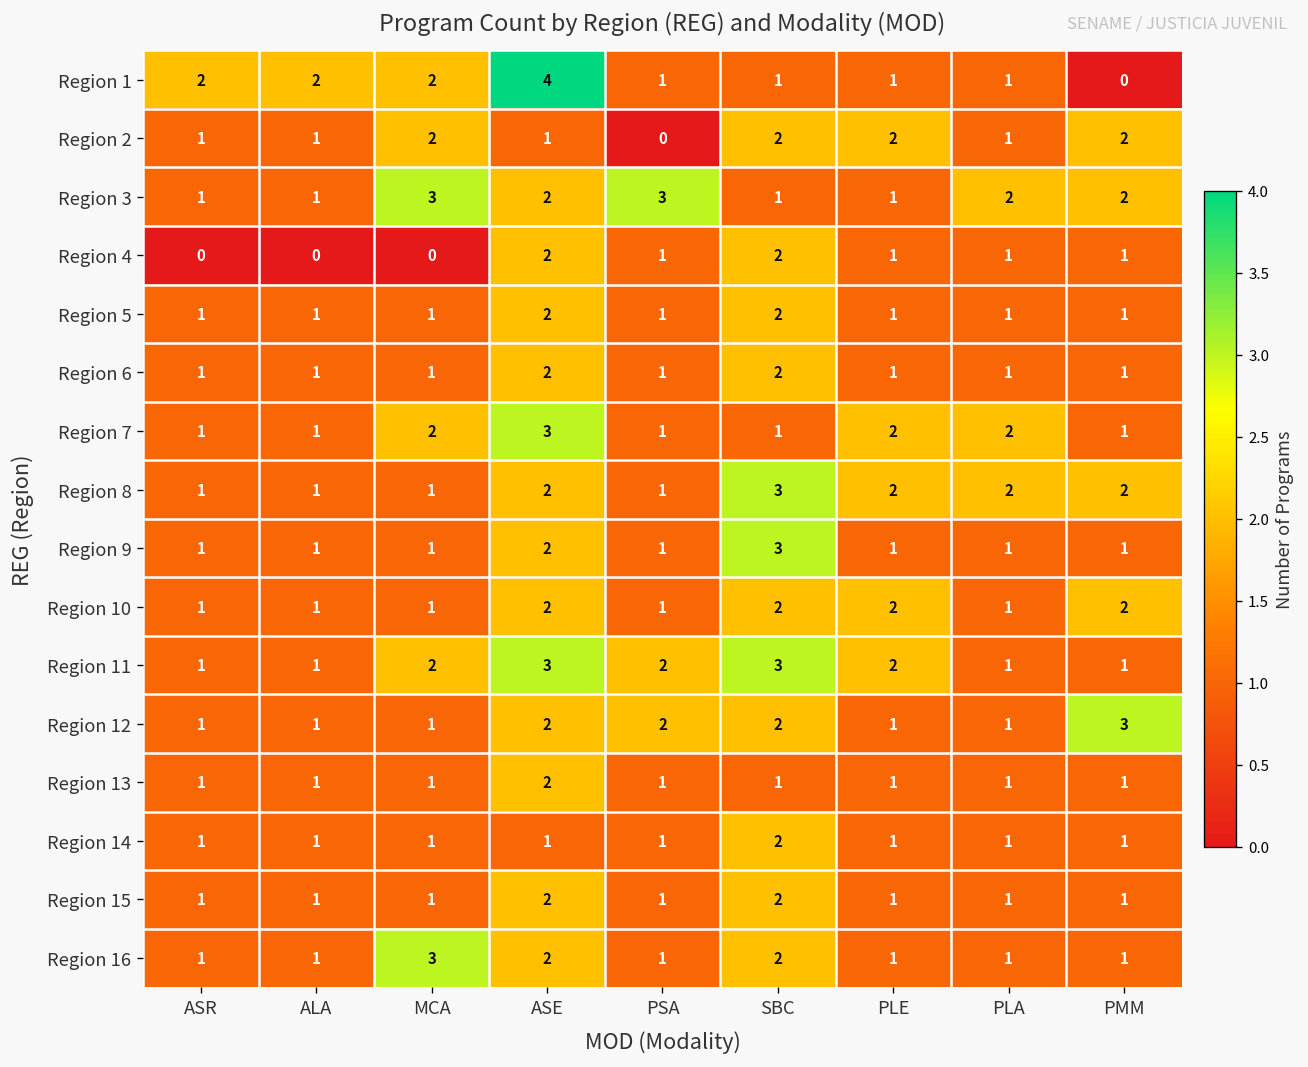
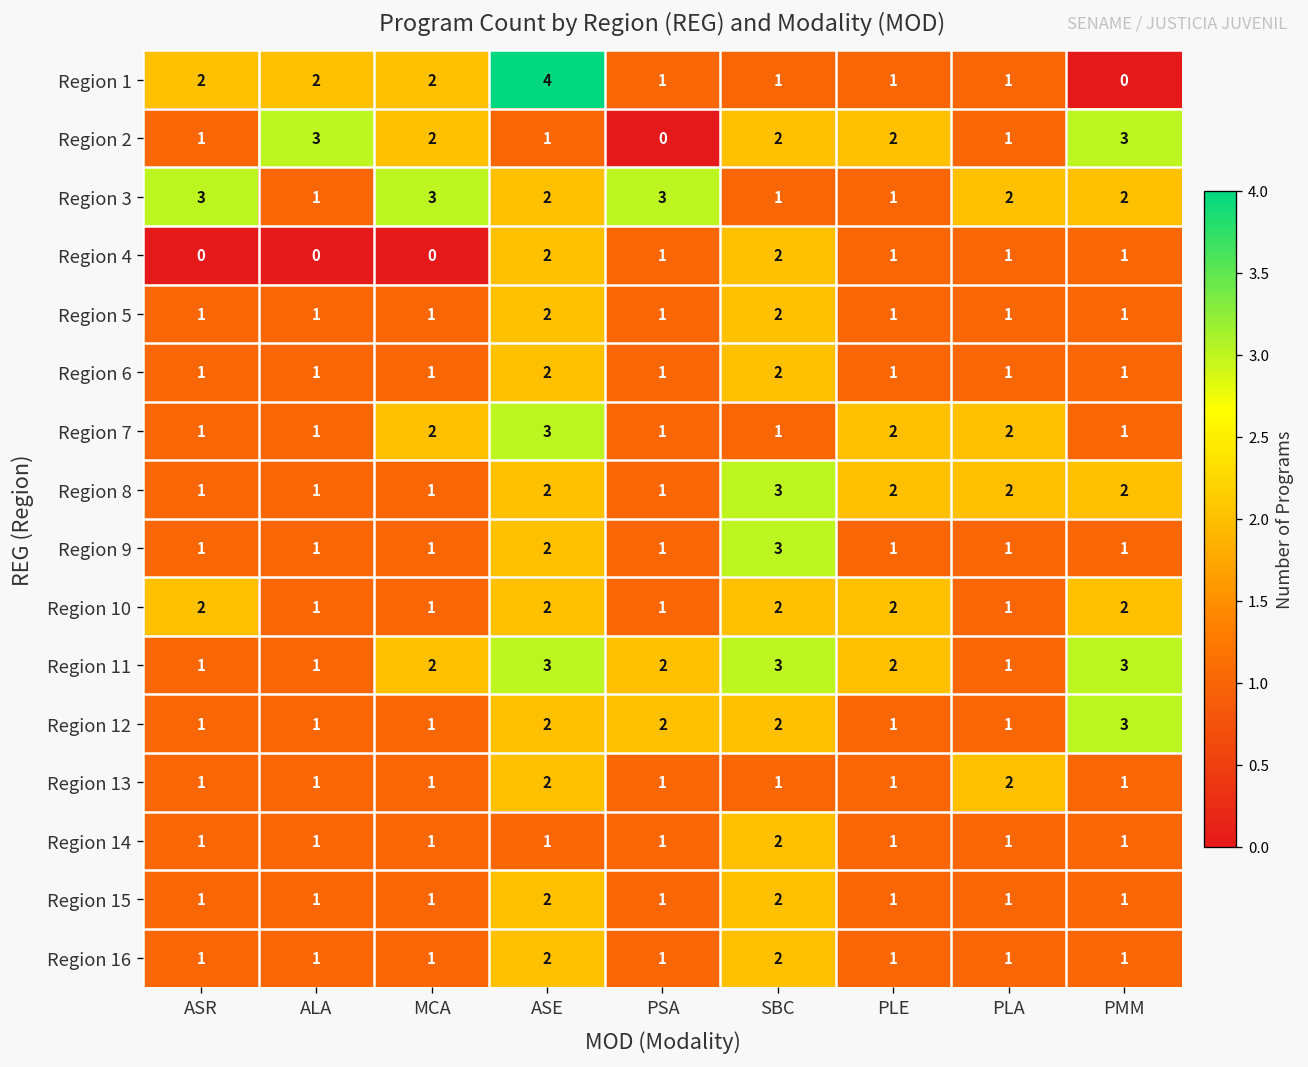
  {
    "Region 1": {
      "ASR": 2,
      "ALA": 2,
      "MCA": 2,
      "ASE": 4,
      "PSA": 1,
      "SBC": 1,
      "PLE": 1,
      "PLA": 1,
      "PMM": 0
    },
    "Region 2": {
      "ASR": 1,
-     "ALA": 1,
+     "ALA": 3,
      "MCA": 2,
      "ASE": 1,
      "PSA": 0,
      "SBC": 2,
      "PLE": 2,
      "PLA": 1,
-     "PMM": 2
+     "PMM": 3
    },
    "Region 3": {
-     "ASR": 1,
+     "ASR": 3,
      "ALA": 1,
      "MCA": 3,
      "ASE": 2,
      "PSA": 3,
      "SBC": 1,
      "PLE": 1,
      "PLA": 2,
      "PMM": 2
    },
    "Region 4": {
      "ASR": 0,
      "ALA": 0,
      "MCA": 0,
      "ASE": 2,
      "PSA": 1,
      "SBC": 2,
      "PLE": 1,
      "PLA": 1,
      "PMM": 1
    },
    "Region 5": {
      "ASR": 1,
      "ALA": 1,
      "MCA": 1,
      "ASE": 2,
      "PSA": 1,
      "SBC": 2,
      "PLE": 1,
      "PLA": 1,
      "PMM": 1
    },
    "Region 6": {
      "ASR": 1,
      "ALA": 1,
      "MCA": 1,
      "ASE": 2,
      "PSA": 1,
      "SBC": 2,
      "PLE": 1,
      "PLA": 1,
      "PMM": 1
    },
    "Region 7": {
      "ASR": 1,
      "ALA": 1,
      "MCA": 2,
      "ASE": 3,
      "PSA": 1,
      "SBC": 1,
      "PLE": 2,
      "PLA": 2,
      "PMM": 1
    },
    "Region 8": {
      "ASR": 1,
      "ALA": 1,
      "MCA": 1,
      "ASE": 2,
      "PSA": 1,
      "SBC": 3,
      "PLE": 2,
      "PLA": 2,
      "PMM": 2
    },
    "Region 9": {
      "ASR": 1,
      "ALA": 1,
      "MCA": 1,
      "ASE": 2,
      "PSA": 1,
      "SBC": 3,
      "PLE": 1,
      "PLA": 1,
      "PMM": 1
    },
    "Region 10": {
-     "ASR": 1,
+     "ASR": 2,
      "ALA": 1,
      "MCA": 1,
      "ASE": 2,
      "PSA": 1,
      "SBC": 2,
      "PLE": 2,
      "PLA": 1,
      "PMM": 2
    },
    "Region 11": {
      "ASR": 1,
      "ALA": 1,
      "MCA": 2,
      "ASE": 3,
      "PSA": 2,
      "SBC": 3,
      "PLE": 2,
      "PLA": 1,
-     "PMM": 1
+     "PMM": 3
    },
    "Region 12": {
      "ASR": 1,
      "ALA": 1,
      "MCA": 1,
      "ASE": 2,
      "PSA": 2,
      "SBC": 2,
      "PLE": 1,
      "PLA": 1,
      "PMM": 3
    },
    "Region 13": {
      "ASR": 1,
      "ALA": 1,
      "MCA": 1,
      "ASE": 2,
      "PSA": 1,
      "SBC": 1,
      "PLE": 1,
-     "PLA": 1,
+     "PLA": 2,
      "PMM": 1
    },
    "Region 14": {
      "ASR": 1,
      "ALA": 1,
      "MCA": 1,
      "ASE": 1,
      "PSA": 1,
      "SBC": 2,
      "PLE": 1,
      "PLA": 1,
      "PMM": 1
    },
    "Region 15": {
      "ASR": 1,
      "ALA": 1,
      "MCA": 1,
      "ASE": 2,
      "PSA": 1,
      "SBC": 2,
      "PLE": 1,
      "PLA": 1,
      "PMM": 1
    },
    "Region 16": {
      "ASR": 1,
      "ALA": 1,
-     "MCA": 3,
+     "MCA": 1,
      "ASE": 2,
      "PSA": 1,
      "SBC": 2,
      "PLE": 1,
      "PLA": 1,
      "PMM": 1
    }
  }
